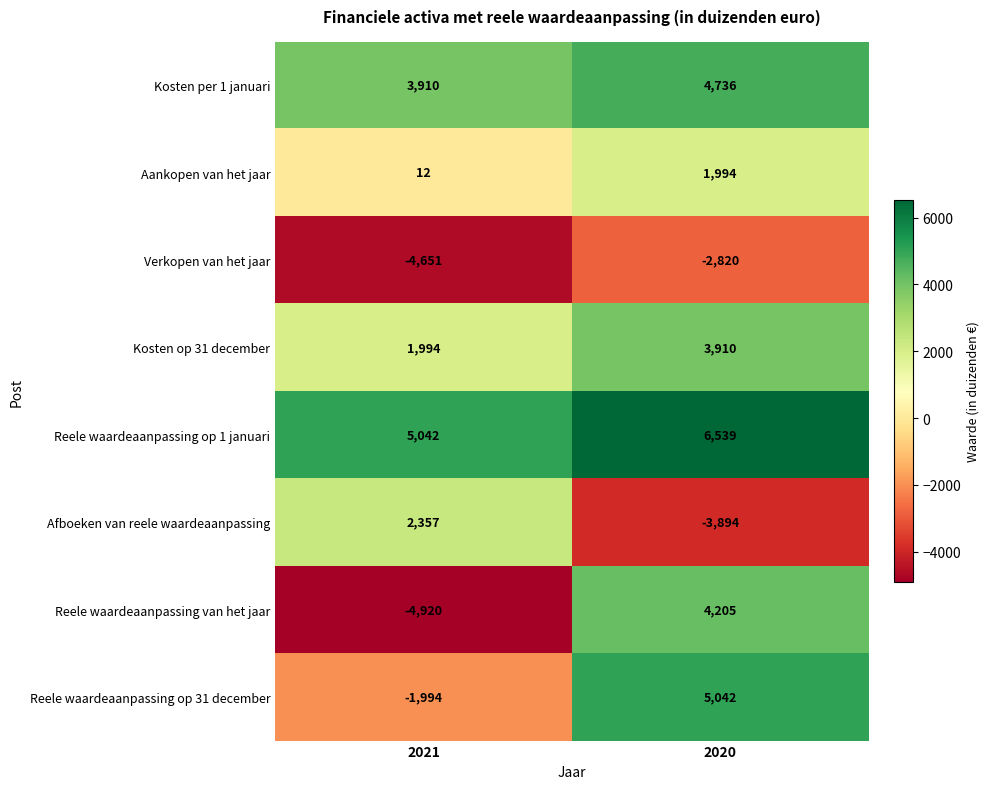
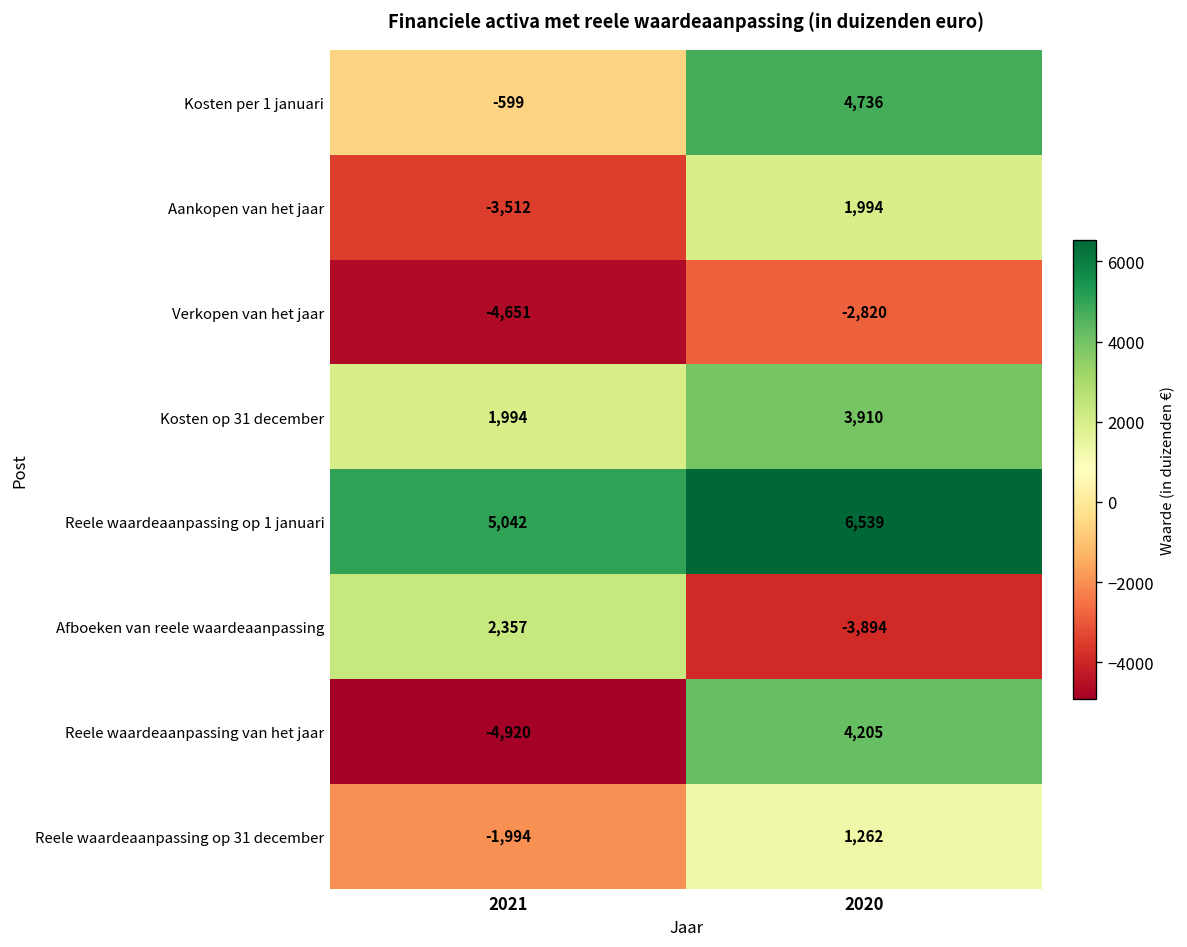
  {
    "Kosten per 1 januari": {
-     "2021": "3,910",
+     "2021": "-599",
      "2020": "4,736"
    },
    "Aankopen van het jaar": {
-     "2021": "12",
+     "2021": "-3,512",
      "2020": "1,994"
    },
    "Verkopen van het jaar": {
      "2021": "-4,651",
      "2020": "-2,820"
    },
    "Kosten op 31 december": {
      "2021": "1,994",
      "2020": "3,910"
    },
    "Reele waardeaanpassing op 1 januari": {
      "2021": "5,042",
      "2020": "6,539"
    },
    "Afboeken van reele waardeaanpassing": {
      "2021": "2,357",
      "2020": "-3,894"
    },
    "Reele waardeaanpassing van het jaar": {
      "2021": "-4,920",
      "2020": "4,205"
    },
    "Reele waardeaanpassing op 31 december": {
      "2021": "-1,994",
-     "2020": "5,042"
+     "2020": "1,262"
    }
  }
